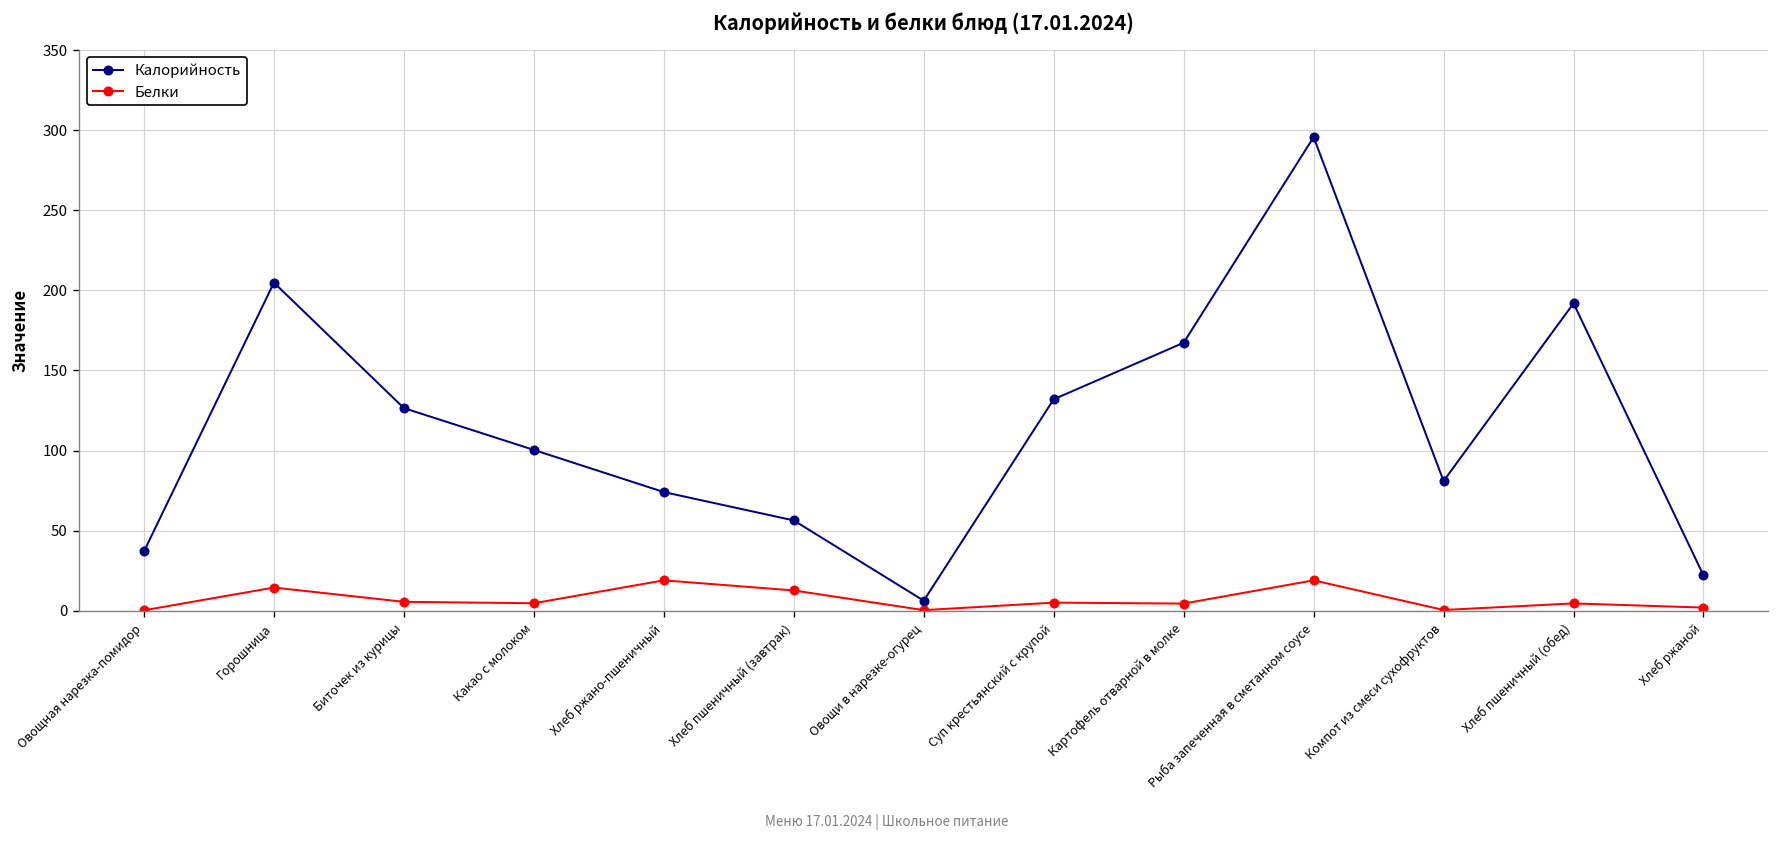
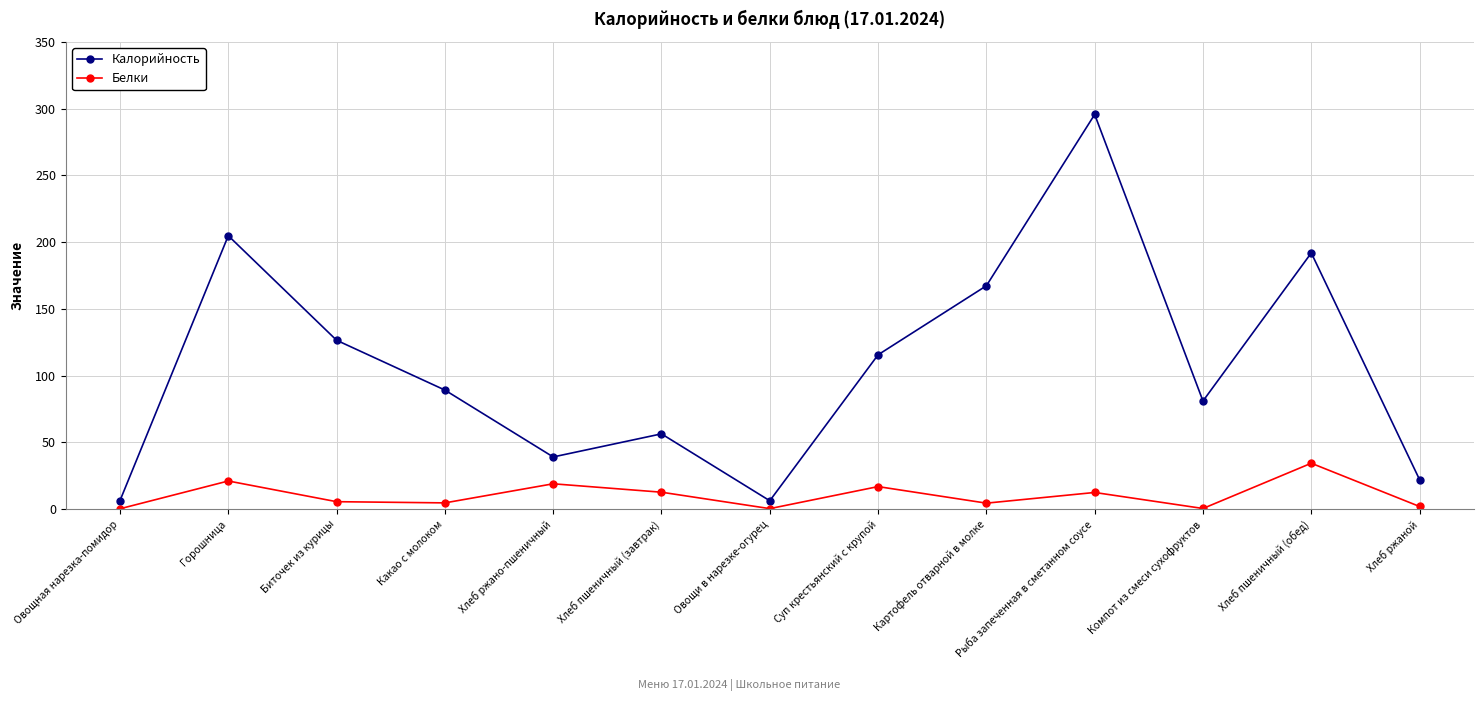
  {
    "Калорийность": {
-     "Овощная нарезка-помидор": 37,
+     "Овощная нарезка-помидор": 6,
      "Горошница": 205,
      "Биточек из курицы": 127,
-     "Какао с молоком": 100,
-     "Хлеб ржано-пшеничный": 74,
+     "Какао с молоком": 89,
+     "Хлеб ржано-пшеничный": 39,
      "Хлеб пшеничный (завтрак)": 56,
      "Овощи в нарезке-огурец": 6,
-     "Суп крестьянский с крупой": 132,
+     "Суп крестьянский с крупой": 116,
      "Картофель отварной в молке": 167,
      "Рыба запеченная в сметанном соусе": 296,
      "Компот из смеси сухофруктов": 81,
      "Хлеб пшеничный (обед)": 192,
      "Хлеб ржаной": 22
    },
    "Белки": {
      "Овощная нарезка-помидор": 0,
-     "Горошница": 15,
+     "Горошница": 21,
      "Биточек из курицы": 6,
      "Какао с молоком": 5,
      "Хлеб ржано-пшеничный": 19,
      "Хлеб пшеничный (завтрак)": 13,
      "Овощи в нарезке-огурец": 0,
-     "Суп крестьянский с крупой": 5,
+     "Суп крестьянский с крупой": 17,
      "Картофель отварной в молке": 5,
-     "Рыба запеченная в сметанном соусе": 19,
+     "Рыба запеченная в сметанном соусе": 13,
      "Компот из смеси сухофруктов": 1,
-     "Хлеб пшеничный (обед)": 5,
+     "Хлеб пшеничный (обед)": 34,
      "Хлеб ржаной": 2
    }
  }
